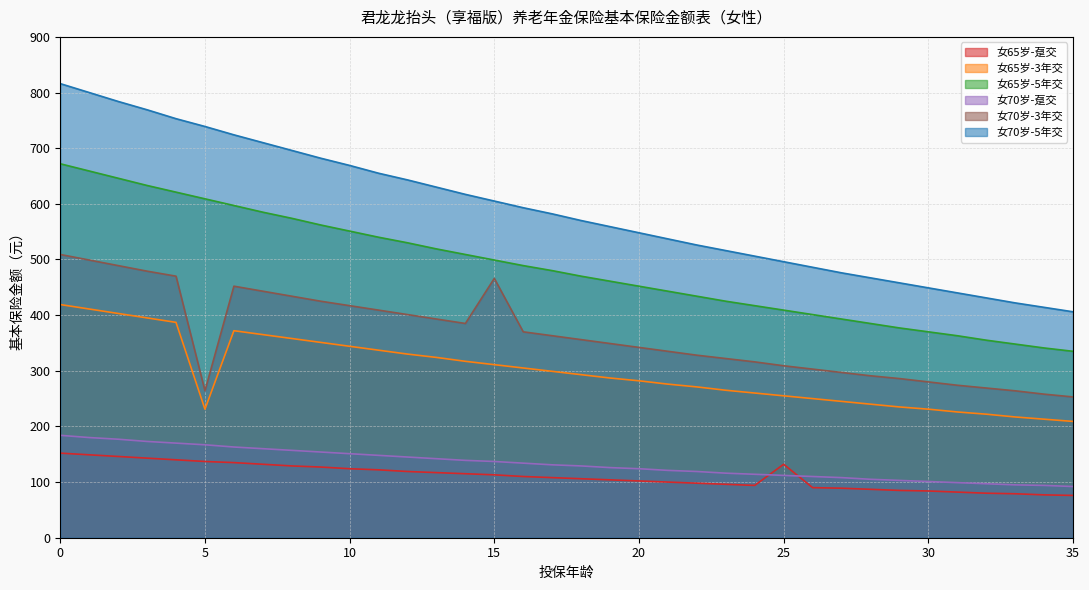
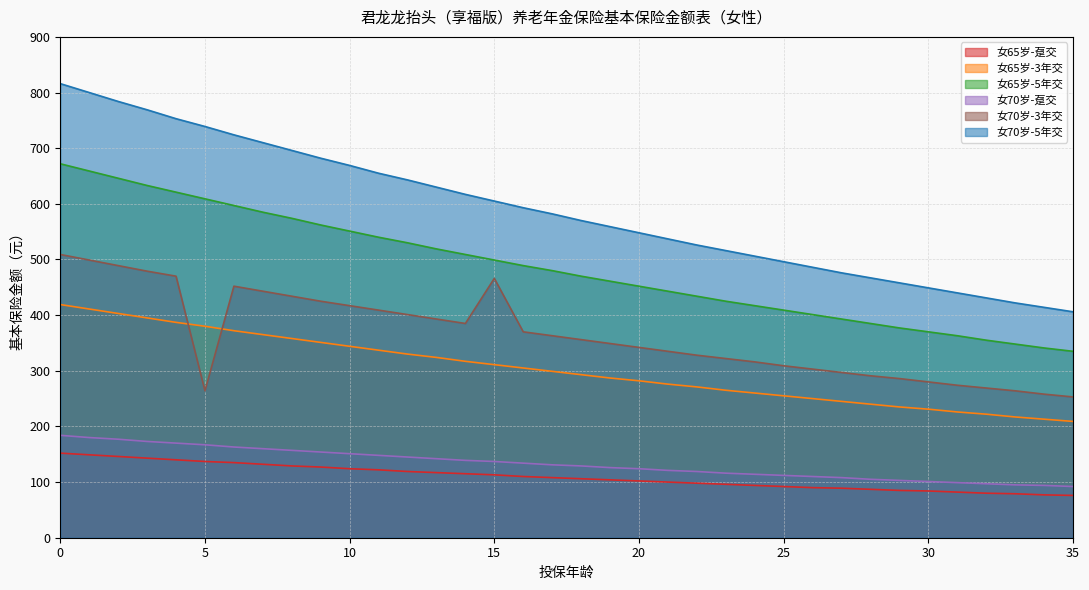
  {
    "女65岁-趸交": {
      "0": 150,
      "5": 140,
      "10": 120,
      "15": 110,
      "20": 100,
-     "25": 130,
+     "25": 90,
      "30": 80,
      "35": 80
    },
    "女65岁-3年交": {
      "0": 420,
-     "5": 230,
+     "5": 380,
      "10": 340,
      "15": 310,
      "20": 280,
      "25": 260,
      "30": 230,
      "35": 210
    },
    "女65岁-5年交": {
      "0": 670,
      "5": 610,
      "10": 550,
      "15": 500,
      "20": 450,
      "25": 410,
      "30": 370,
      "35": 340
    },
    "女70岁-趸交": {
      "0": 180,
      "5": 170,
      "10": 150,
      "15": 140,
      "20": 120,
      "25": 110,
      "30": 100,
      "35": 90
    },
    "女70岁-3年交": {
      "0": 510,
      "5": 260,
      "10": 420,
      "15": 470,
      "20": 340,
      "25": 310,
      "30": 280,
      "35": 250
    },
    "女70岁-5年交": {
      "0": 820,
      "5": 740,
      "10": 670,
      "15": 610,
      "20": 550,
      "25": 500,
      "30": 450,
      "35": 410
    }
  }
